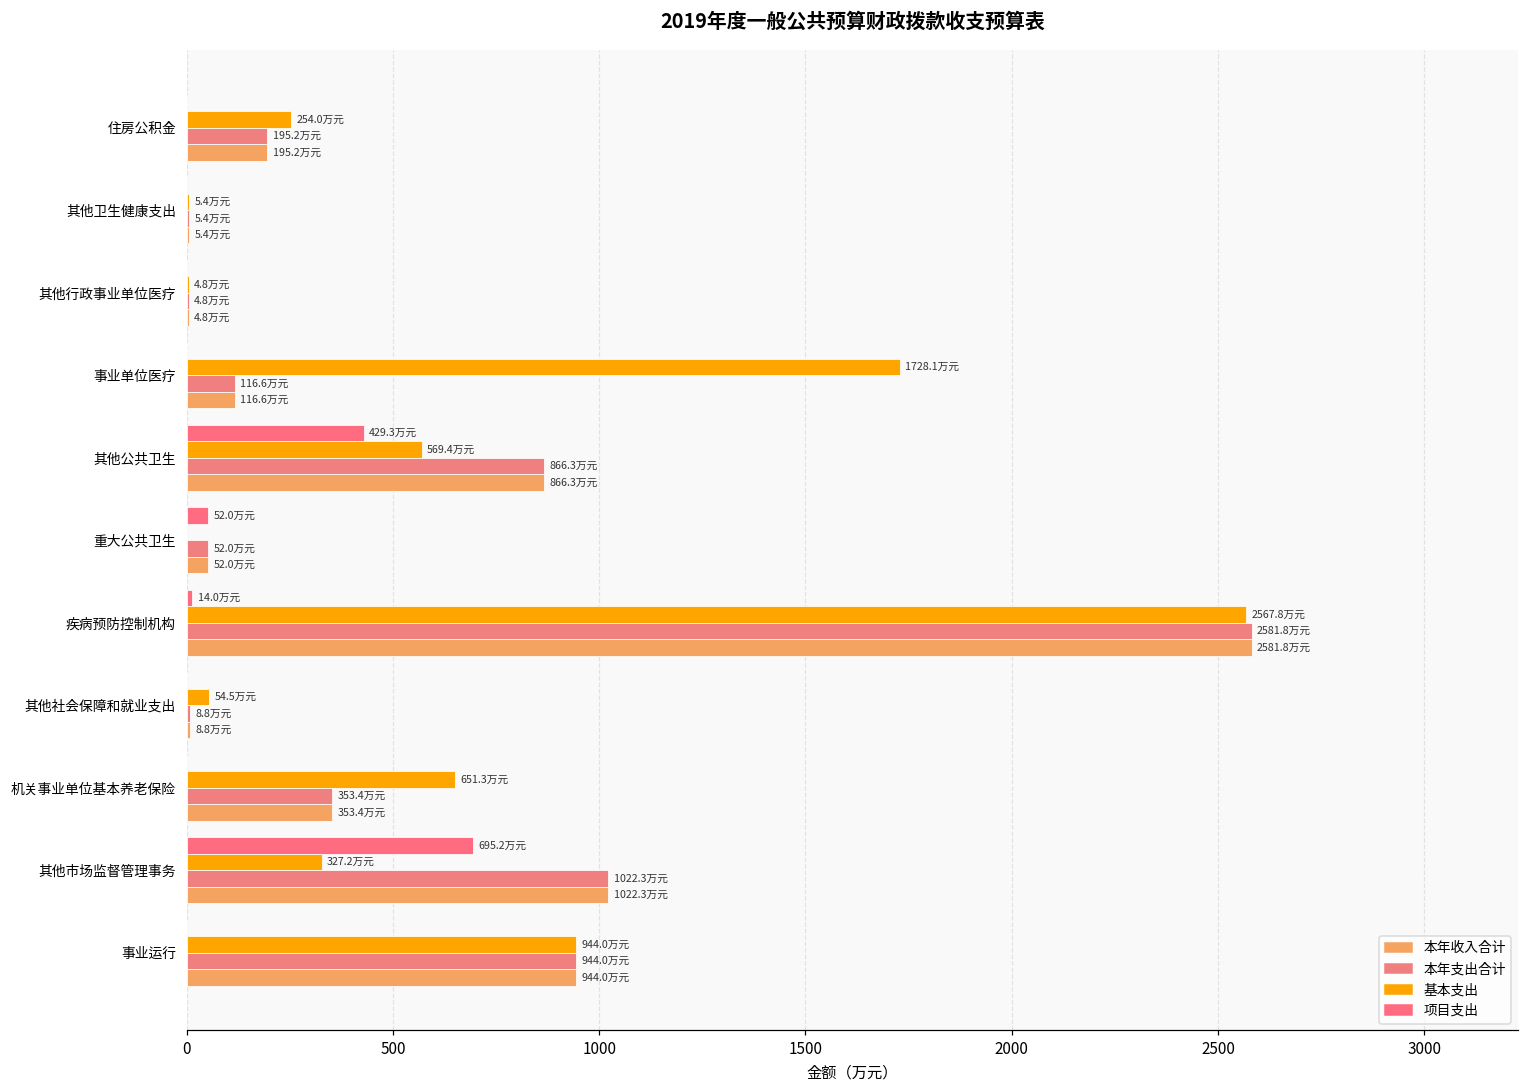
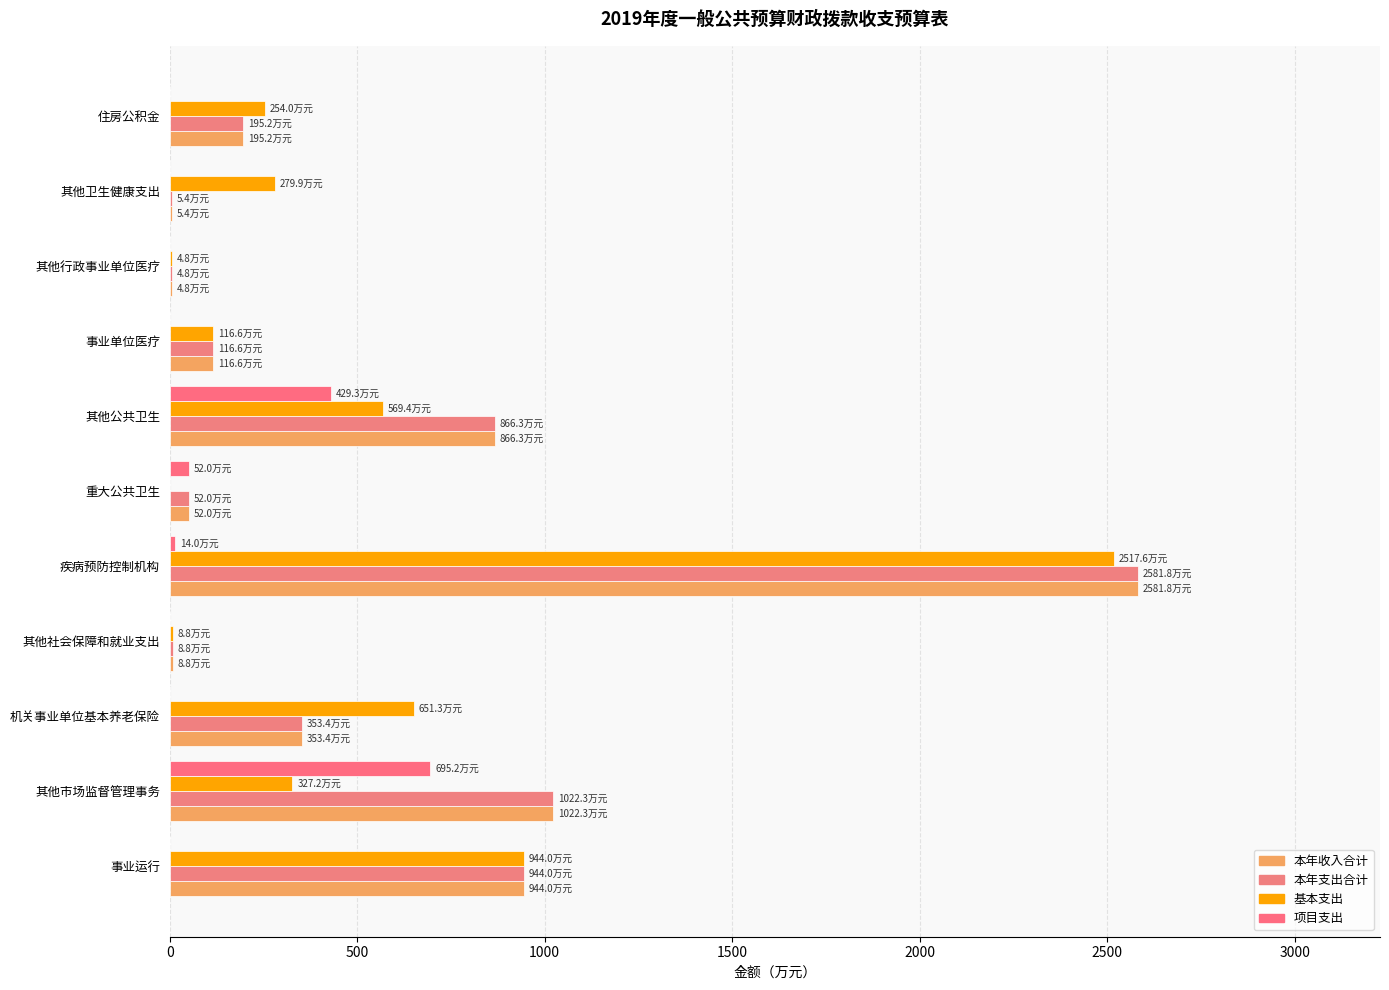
  {
    "基本支出": {
      "住房公积金": 254.0,
-     "其他卫生健康支出": 5.4,
+     "其他卫生健康支出": 279.9,
      "其他行政事业单位医疗": 4.8,
-     "事业单位医疗": 1728.1,
+     "事业单位医疗": 116.6,
      "其他公共卫生": 569.4,
-     "疾病预防控制机构": 2567.8,
-     "其他社会保障和就业支出": 54.5,
+     "疾病预防控制机构": 2517.6,
+     "其他社会保障和就业支出": 8.8,
      "机关事业单位基本养老保险": 651.3,
      "其他市场监督管理事务": 327.2,
      "事业运行": 944.0
    }
  }
